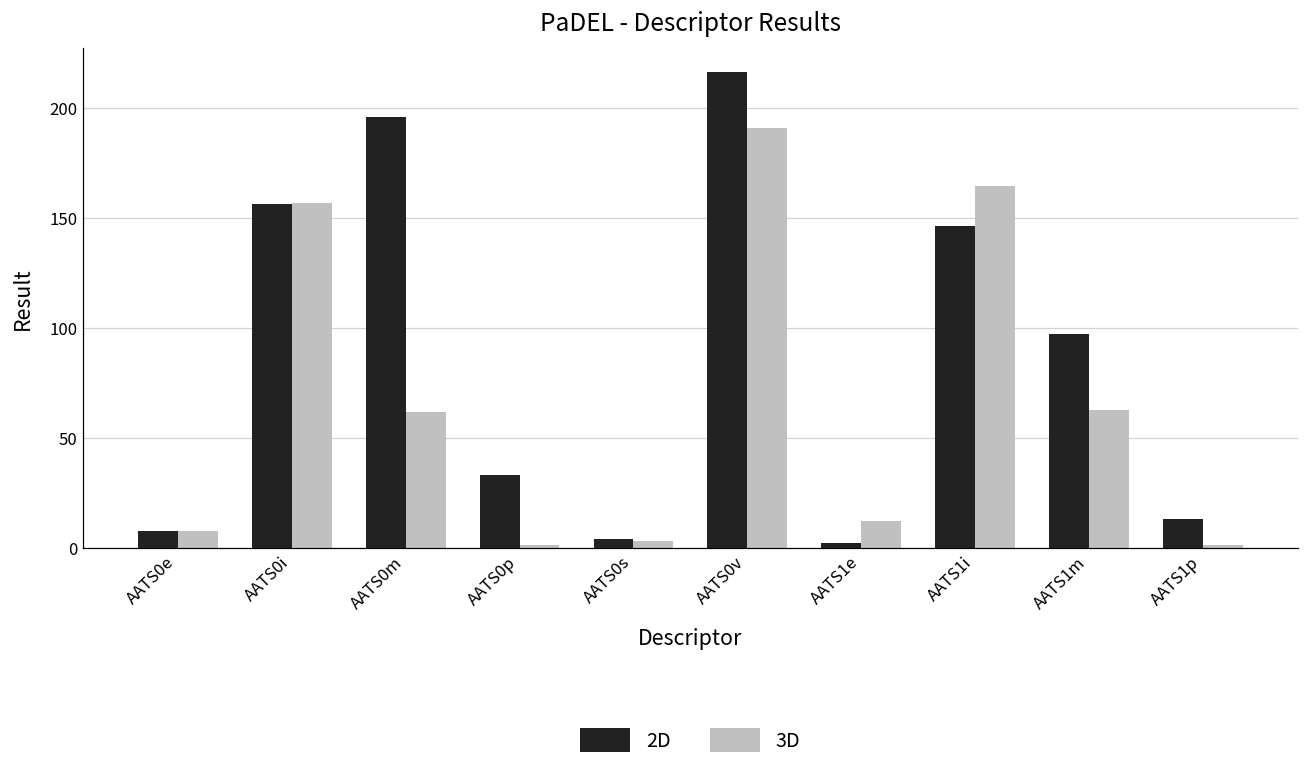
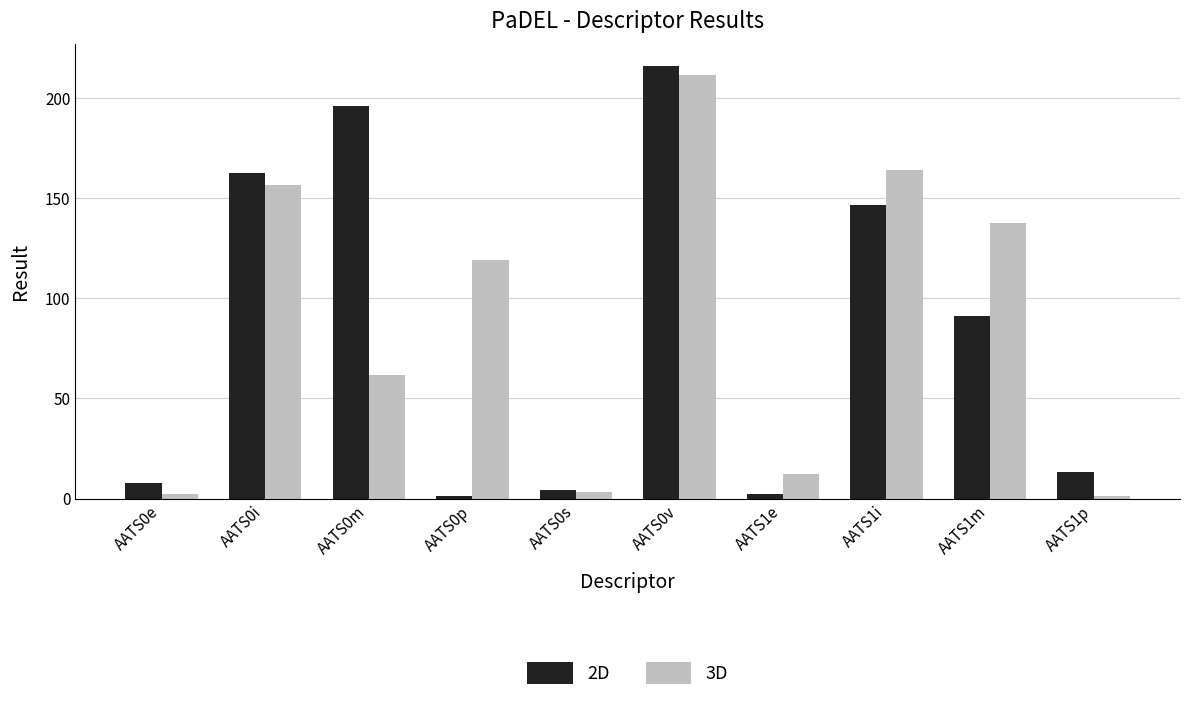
  {
    "2D": {
      "AATS0e": 8,
-     "AATS0i": 156,
+     "AATS0i": 163,
      "AATS0m": 196,
-     "AATS0p": 33,
+     "AATS0p": 1,
      "AATS0s": 4,
      "AATS0v": 216,
      "AATS1e": 2,
      "AATS1i": 146,
-     "AATS1m": 97,
+     "AATS1m": 91,
      "AATS1p": 13
    },
    "3D": {
-     "AATS0e": 8,
+     "AATS0e": 2,
      "AATS0i": 157,
      "AATS0m": 62,
-     "AATS0p": 1,
+     "AATS0p": 119,
      "AATS0s": 3,
-     "AATS0v": 191,
+     "AATS0v": 211,
      "AATS1e": 12,
      "AATS1i": 164,
-     "AATS1m": 63,
+     "AATS1m": 137,
      "AATS1p": 1
    }
  }
